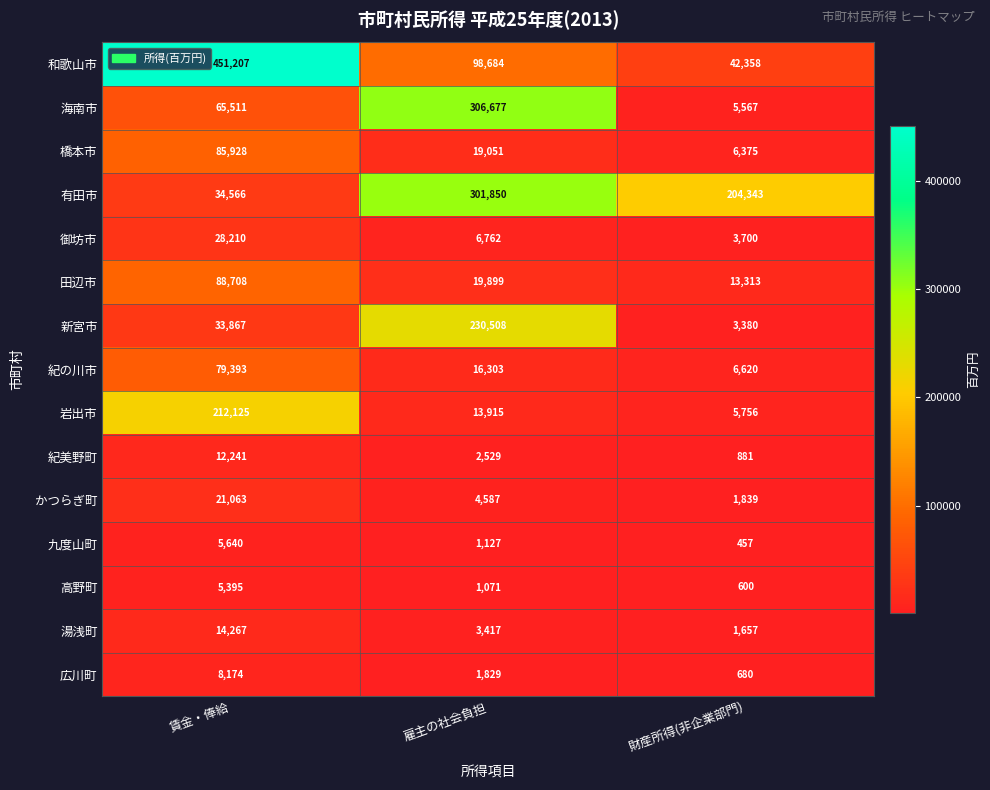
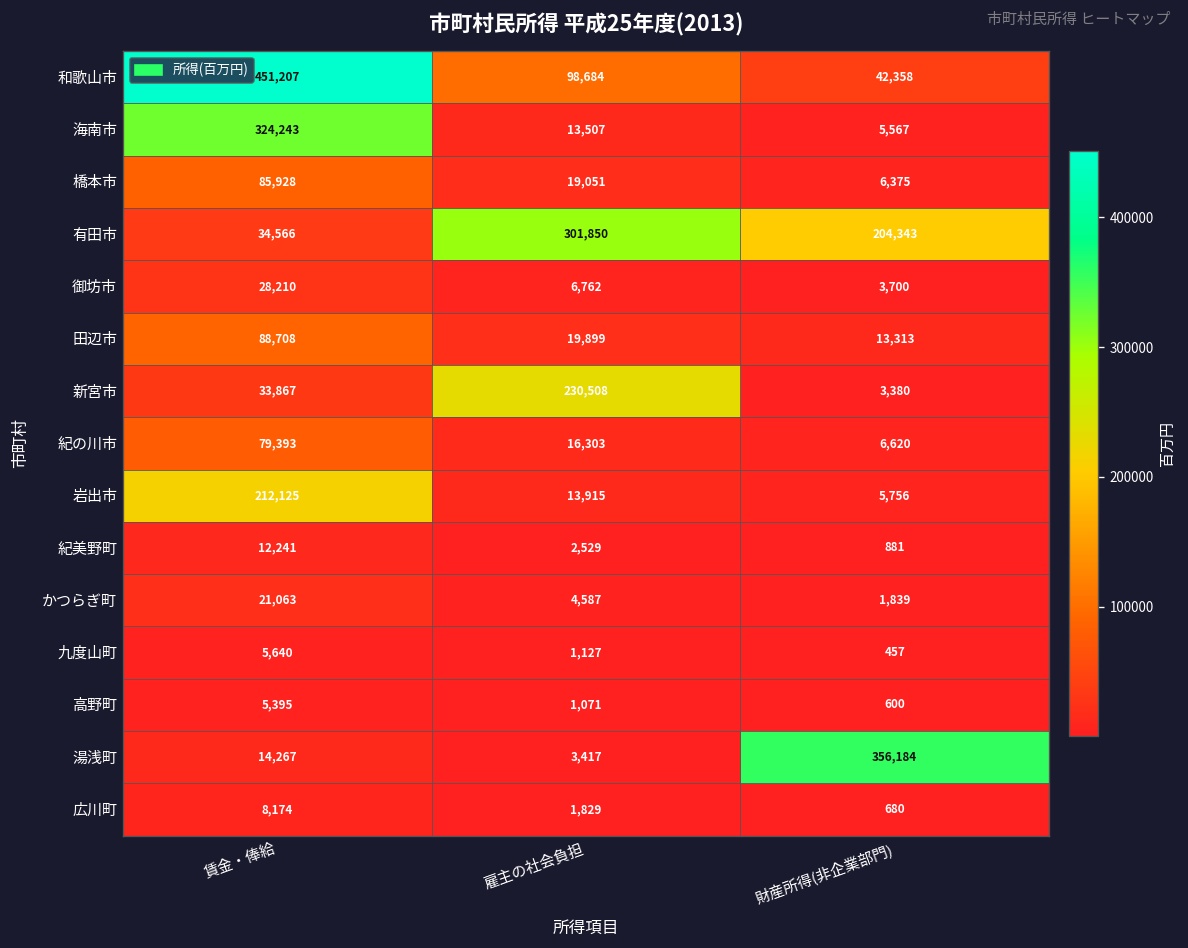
  {
    "和歌山市": {
      "賃金・俸給": "451,207",
      "雇主の社会負担": "98,684",
      "財産所得(非企業部門)": "42,358"
    },
    "海南市": {
-     "賃金・俸給": "65,511",
-     "雇主の社会負担": "306,677",
+     "賃金・俸給": "324,243",
+     "雇主の社会負担": "13,507",
      "財産所得(非企業部門)": "5,567"
    },
    "橋本市": {
      "賃金・俸給": "85,928",
      "雇主の社会負担": "19,051",
      "財産所得(非企業部門)": "6,375"
    },
    "有田市": {
      "賃金・俸給": "34,566",
      "雇主の社会負担": "301,850",
      "財産所得(非企業部門)": "204,343"
    },
    "御坊市": {
      "賃金・俸給": "28,210",
      "雇主の社会負担": "6,762",
      "財産所得(非企業部門)": "3,700"
    },
    "田辺市": {
      "賃金・俸給": "88,708",
      "雇主の社会負担": "19,899",
      "財産所得(非企業部門)": "13,313"
    },
    "新宮市": {
      "賃金・俸給": "33,867",
      "雇主の社会負担": "230,508",
      "財産所得(非企業部門)": "3,380"
    },
    "紀の川市": {
      "賃金・俸給": "79,393",
      "雇主の社会負担": "16,303",
      "財産所得(非企業部門)": "6,620"
    },
    "岩出市": {
      "賃金・俸給": "212,125",
      "雇主の社会負担": "13,915",
      "財産所得(非企業部門)": "5,756"
    },
    "紀美野町": {
      "賃金・俸給": "12,241",
      "雇主の社会負担": "2,529",
      "財産所得(非企業部門)": "881"
    },
    "かつらぎ町": {
      "賃金・俸給": "21,063",
      "雇主の社会負担": "4,587",
      "財産所得(非企業部門)": "1,839"
    },
    "九度山町": {
      "賃金・俸給": "5,640",
      "雇主の社会負担": "1,127",
      "財産所得(非企業部門)": "457"
    },
    "高野町": {
      "賃金・俸給": "5,395",
      "雇主の社会負担": "1,071",
      "財産所得(非企業部門)": "600"
    },
    "湯浅町": {
      "賃金・俸給": "14,267",
      "雇主の社会負担": "3,417",
-     "財産所得(非企業部門)": "1,657"
+     "財産所得(非企業部門)": "356,184"
    },
    "広川町": {
      "賃金・俸給": "8,174",
      "雇主の社会負担": "1,829",
      "財産所得(非企業部門)": "680"
    }
  }
